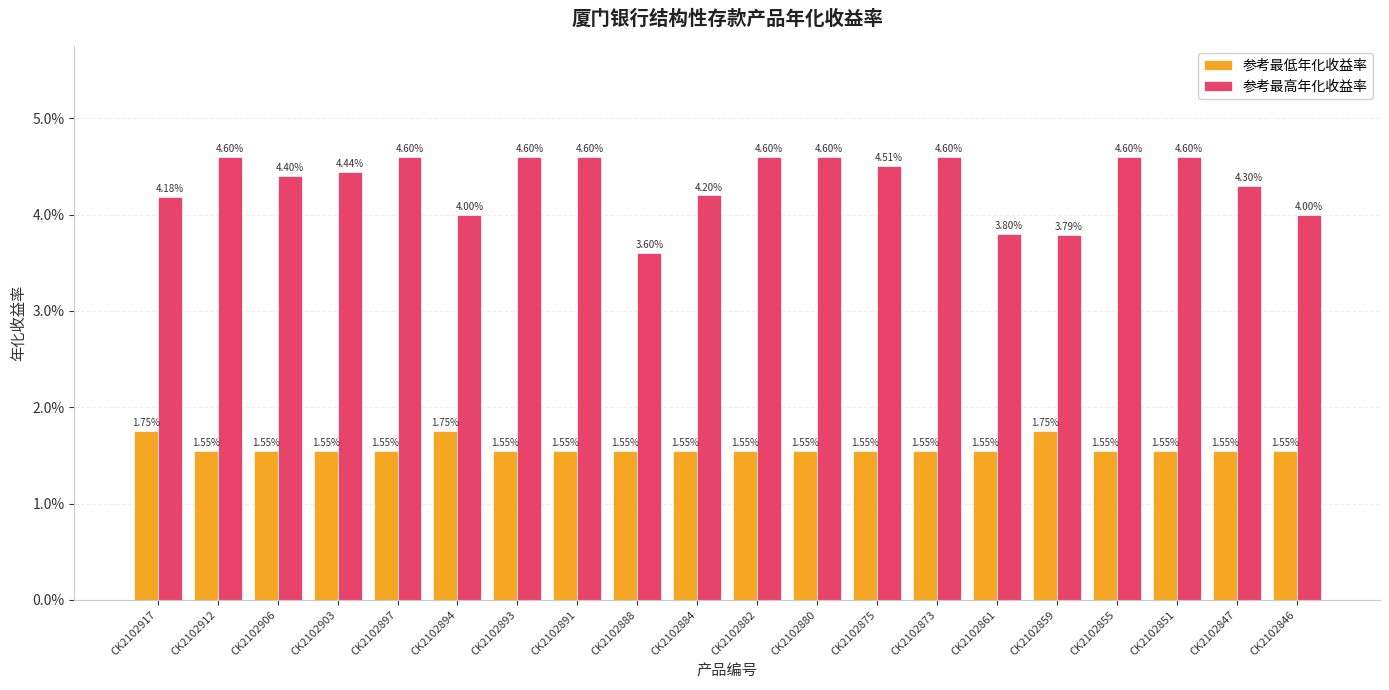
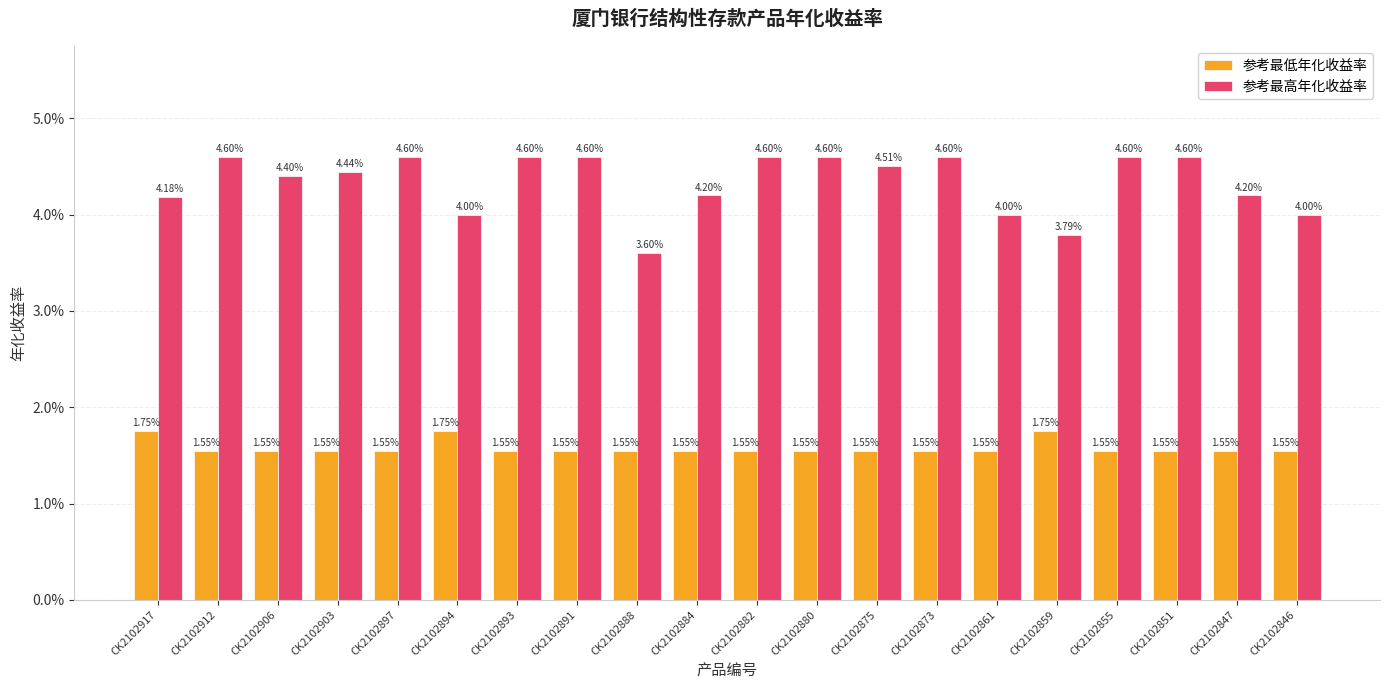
  {
    "参考最低年化收益率": {
      "CK2102917": "1.75%",
      "CK2102912": "1.55%",
      "CK2102906": "1.55%",
      "CK2102903": "1.55%",
      "CK2102897": "1.55%",
      "CK2102894": "1.75%",
      "CK2102893": "1.55%",
      "CK2102891": "1.55%",
      "CK2102888": "1.55%",
      "CK2102884": "1.55%",
      "CK2102882": "1.55%",
      "CK2102880": "1.55%",
      "CK2102875": "1.55%",
      "CK2102873": "1.55%",
      "CK2102861": "1.55%",
      "CK2102859": "1.75%",
      "CK2102855": "1.55%",
      "CK2102851": "1.55%",
      "CK2102847": "1.55%",
      "CK2102846": "1.55%"
    },
    "参考最高年化收益率": {
      "CK2102917": "4.18%",
      "CK2102912": "4.60%",
      "CK2102906": "4.40%",
      "CK2102903": "4.44%",
      "CK2102897": "4.60%",
      "CK2102894": "4.00%",
      "CK2102893": "4.60%",
      "CK2102891": "4.60%",
      "CK2102888": "3.60%",
      "CK2102884": "4.20%",
      "CK2102882": "4.60%",
      "CK2102880": "4.60%",
      "CK2102875": "4.51%",
      "CK2102873": "4.60%",
-     "CK2102861": "3.80%",
+     "CK2102861": "4.00%",
      "CK2102859": "3.79%",
      "CK2102855": "4.60%",
      "CK2102851": "4.60%",
-     "CK2102847": "4.30%",
+     "CK2102847": "4.20%",
      "CK2102846": "4.00%"
    }
  }
